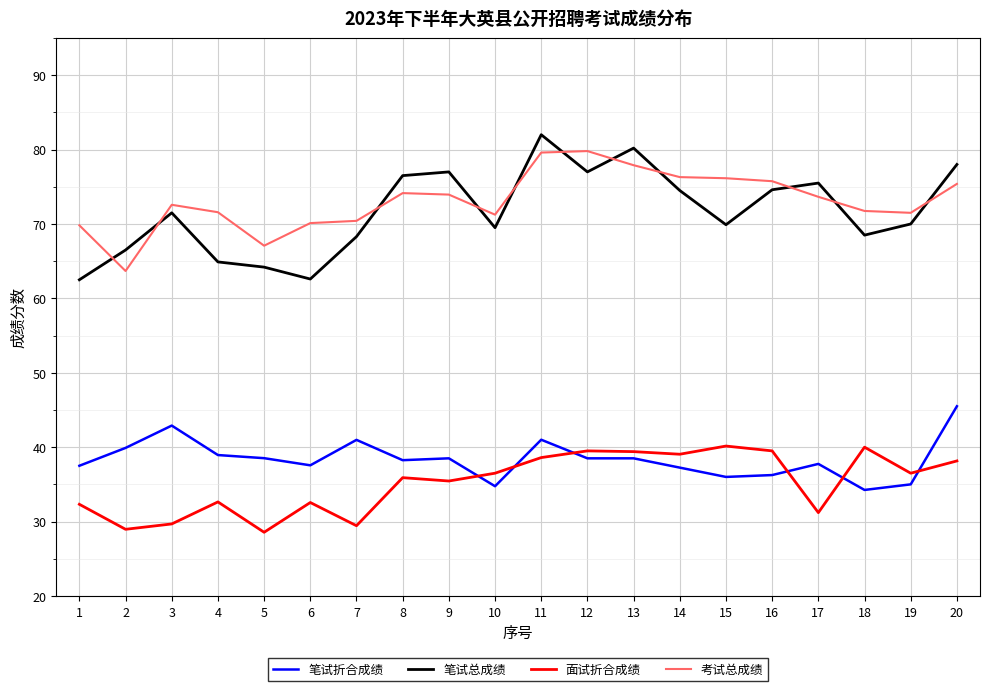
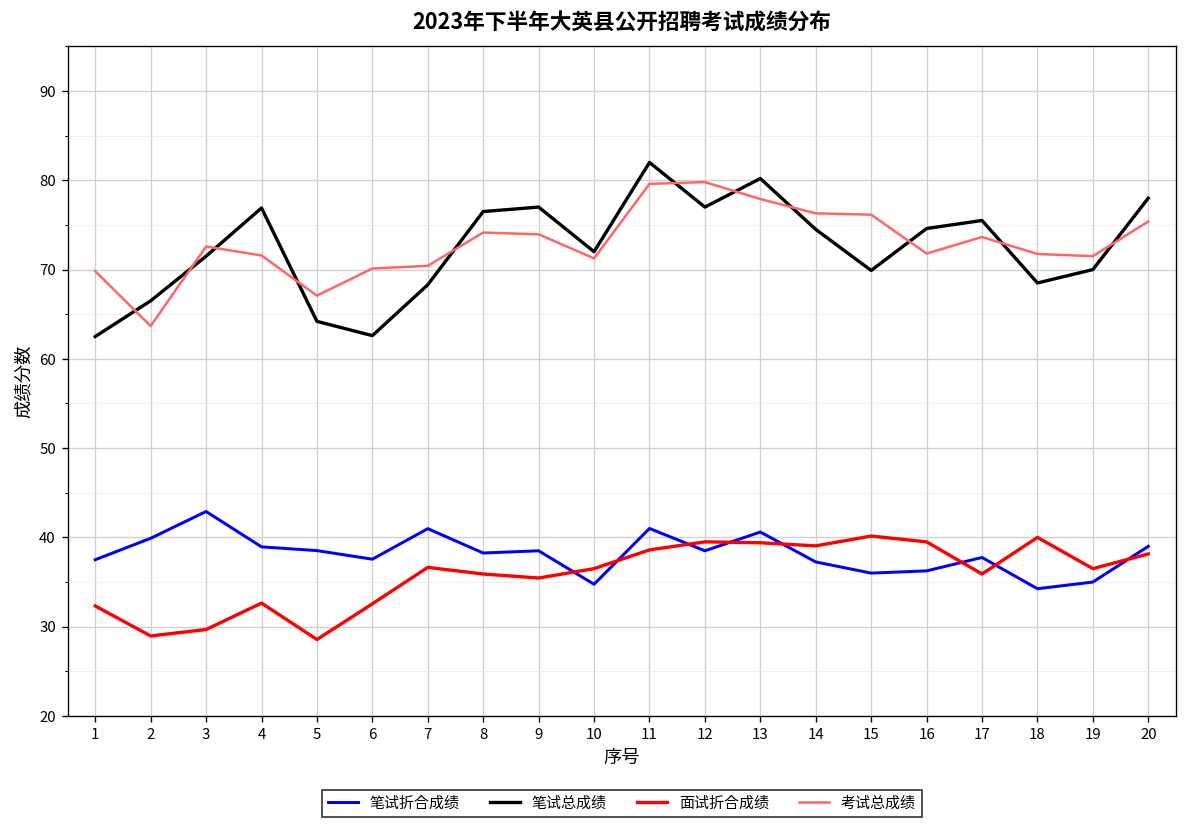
  {
    "笔试折合成绩": {
      "1": 38,
      "2": 40,
      "3": 43,
      "4": 39,
      "5": 39,
      "6": 38,
      "7": 41,
      "8": 38,
      "9": 39,
      "10": 35,
      "11": 41,
      "12": 39,
-     "13": 39,
+     "13": 41,
      "14": 37,
      "15": 36,
      "16": 36,
      "17": 38,
      "18": 34,
      "19": 35,
-     "20": 46
+     "20": 39
    },
    "笔试总成绩": {
      "1": 63,
      "2": 67,
      "3": 72,
-     "4": 65,
+     "4": 77,
      "5": 64,
      "6": 63,
      "7": 68,
      "8": 77,
      "9": 77,
-     "10": 70,
+     "10": 72,
      "11": 82,
      "12": 77,
      "13": 80,
      "14": 75,
      "15": 70,
      "16": 75,
      "17": 76,
      "18": 69,
      "19": 70,
      "20": 78
    },
    "面试折合成绩": {
      "1": 32,
      "2": 29,
      "3": 30,
      "4": 33,
      "5": 29,
      "6": 33,
-     "7": 29,
+     "7": 37,
      "8": 36,
      "9": 35,
      "10": 37,
      "11": 39,
      "12": 40,
      "13": 39,
      "14": 39,
      "15": 40,
      "16": 40,
-     "17": 31,
+     "17": 36,
      "18": 40,
      "19": 37,
      "20": 38
    },
    "考试总成绩": {
      "1": 70,
      "2": 64,
      "3": 73,
      "4": 72,
      "5": 67,
      "6": 70,
      "7": 70,
      "8": 74,
      "9": 74,
      "10": 71,
      "11": 80,
      "12": 80,
      "13": 78,
      "14": 76,
      "15": 76,
-     "16": 76,
+     "16": 72,
      "17": 74,
      "18": 72,
      "19": 72,
      "20": 75
    }
  }
